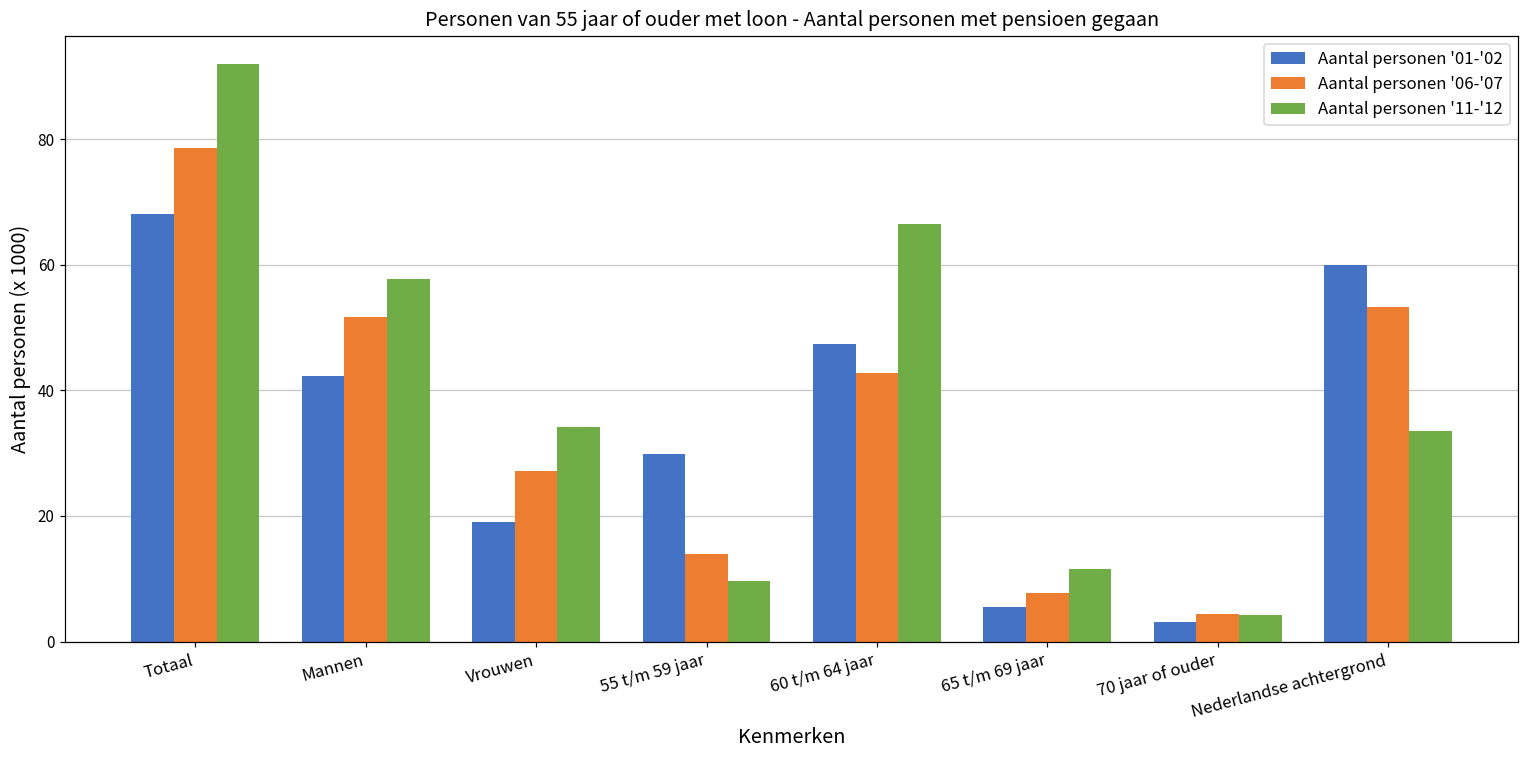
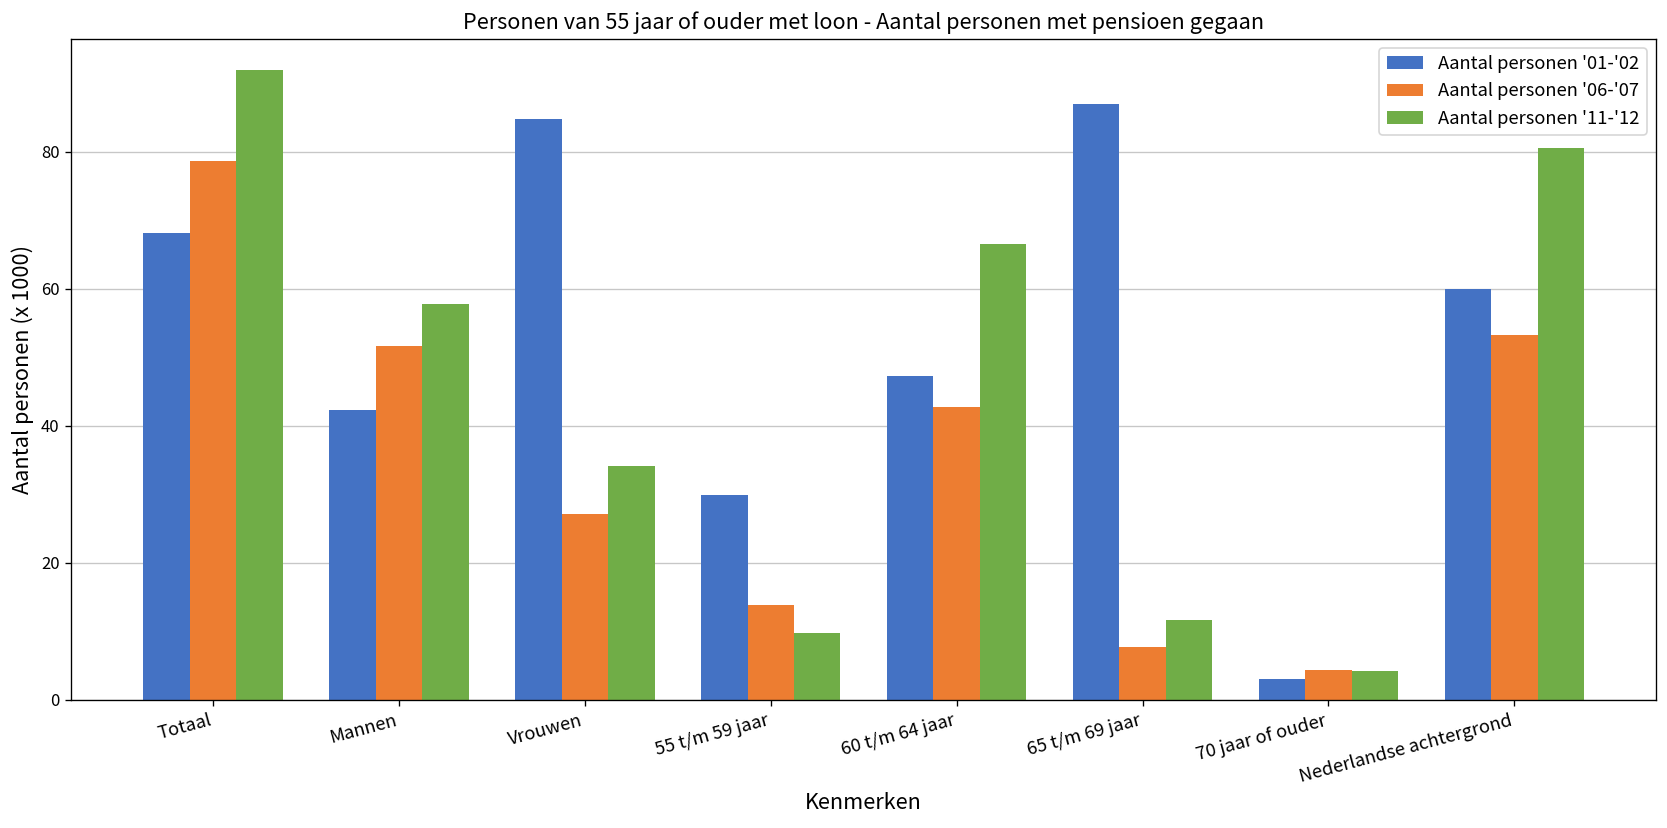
  {
    "Aantal personen '01-'02": {
      "Totaal": 68,
      "Mannen": 42,
-     "Vrouwen": 19,
+     "Vrouwen": 85,
      "55 t/m 59 jaar": 30,
      "60 t/m 64 jaar": 47,
-     "65 t/m 69 jaar": 6,
+     "65 t/m 69 jaar": 87,
      "70 jaar of ouder": 3,
      "Nederlandse achtergrond": 60
    },
    "Aantal personen '06-'07": {
      "Totaal": 79,
      "Mannen": 52,
      "Vrouwen": 27,
      "55 t/m 59 jaar": 14,
      "60 t/m 64 jaar": 43,
      "65 t/m 69 jaar": 8,
      "70 jaar of ouder": 4,
      "Nederlandse achtergrond": 53
    },
    "Aantal personen '11-'12": {
      "Totaal": 92,
      "Mannen": 58,
      "Vrouwen": 34,
      "55 t/m 59 jaar": 10,
      "60 t/m 64 jaar": 67,
      "65 t/m 69 jaar": 12,
      "70 jaar of ouder": 4,
-     "Nederlandse achtergrond": 34
+     "Nederlandse achtergrond": 81
    }
  }
